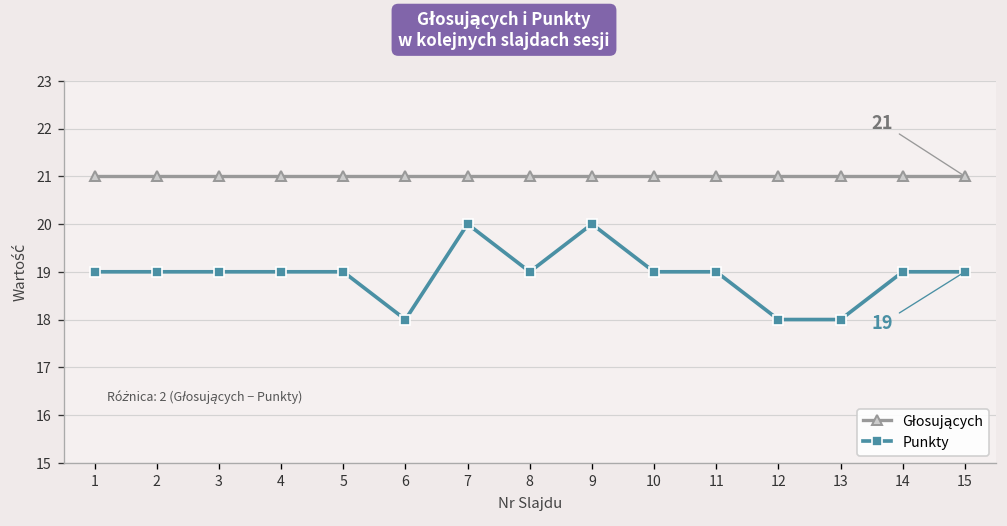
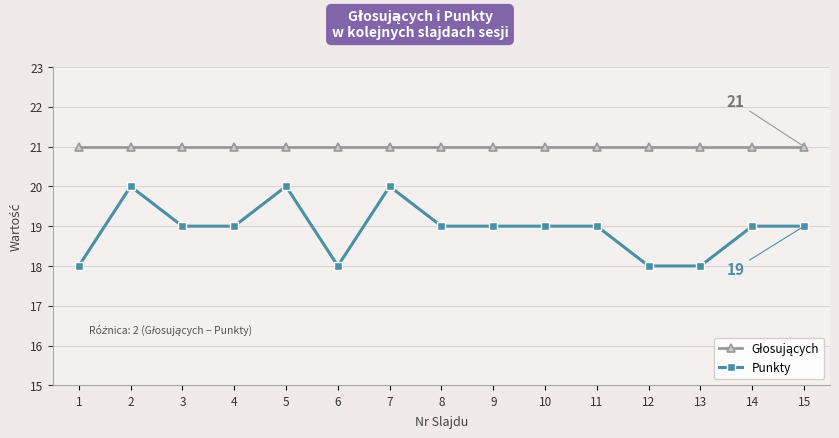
  {
    "Głosujących": {
      "14": 21
    },
    "Punkty": {
-     "1": 19,
-     "2": 19,
+     "1": 18,
+     "2": 20,
      "3": 19,
      "4": 19,
-     "5": 19,
+     "5": 20,
      "6": 18,
      "7": 20,
      "8": 19,
-     "9": 20,
+     "9": 19,
      "10": 19,
      "11": 19,
      "12": 18,
      "13": 18,
      "15": 19
    }
  }
